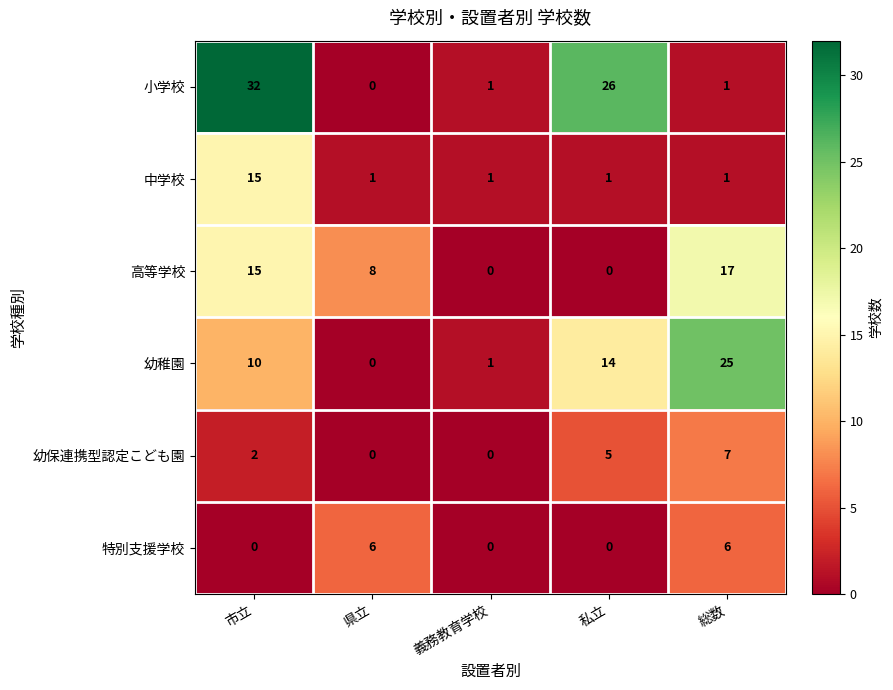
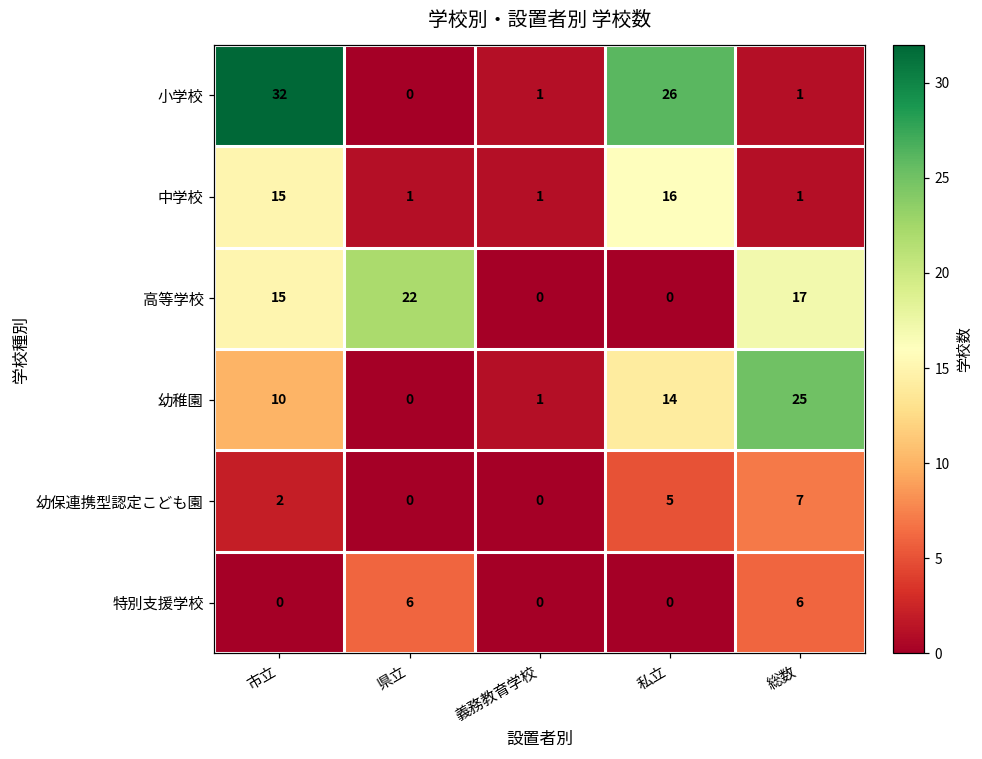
  {
    "小学校": {
      "市立": 32,
      "県立": 0,
      "義務教育学校": 1,
      "私立": 26,
      "総数": 1
    },
    "中学校": {
      "市立": 15,
      "県立": 1,
      "義務教育学校": 1,
-     "私立": 1,
+     "私立": 16,
      "総数": 1
    },
    "高等学校": {
      "市立": 15,
-     "県立": 8,
+     "県立": 22,
      "義務教育学校": 0,
      "私立": 0,
      "総数": 17
    },
    "幼稚園": {
      "市立": 10,
      "県立": 0,
      "義務教育学校": 1,
      "私立": 14,
      "総数": 25
    },
    "幼保連携型認定こども園": {
      "市立": 2,
      "県立": 0,
      "義務教育学校": 0,
      "私立": 5,
      "総数": 7
    },
    "特別支援学校": {
      "市立": 0,
      "県立": 6,
      "義務教育学校": 0,
      "私立": 0,
      "総数": 6
    }
  }
